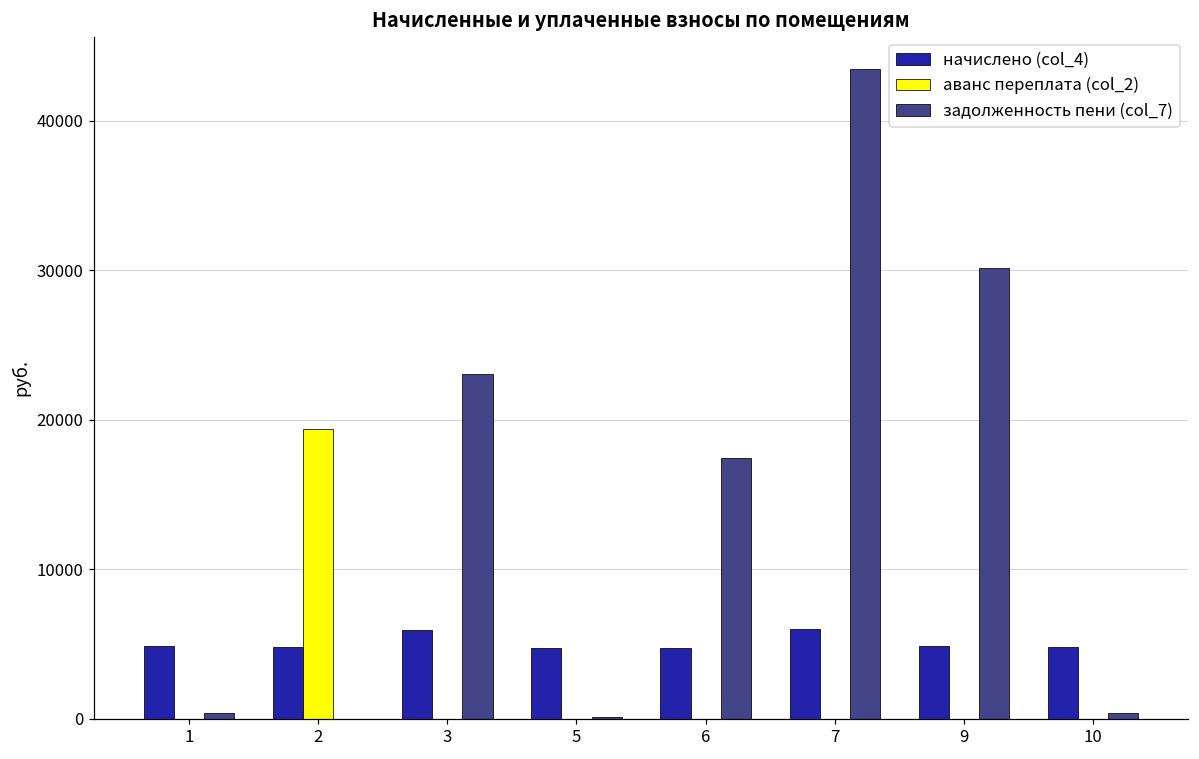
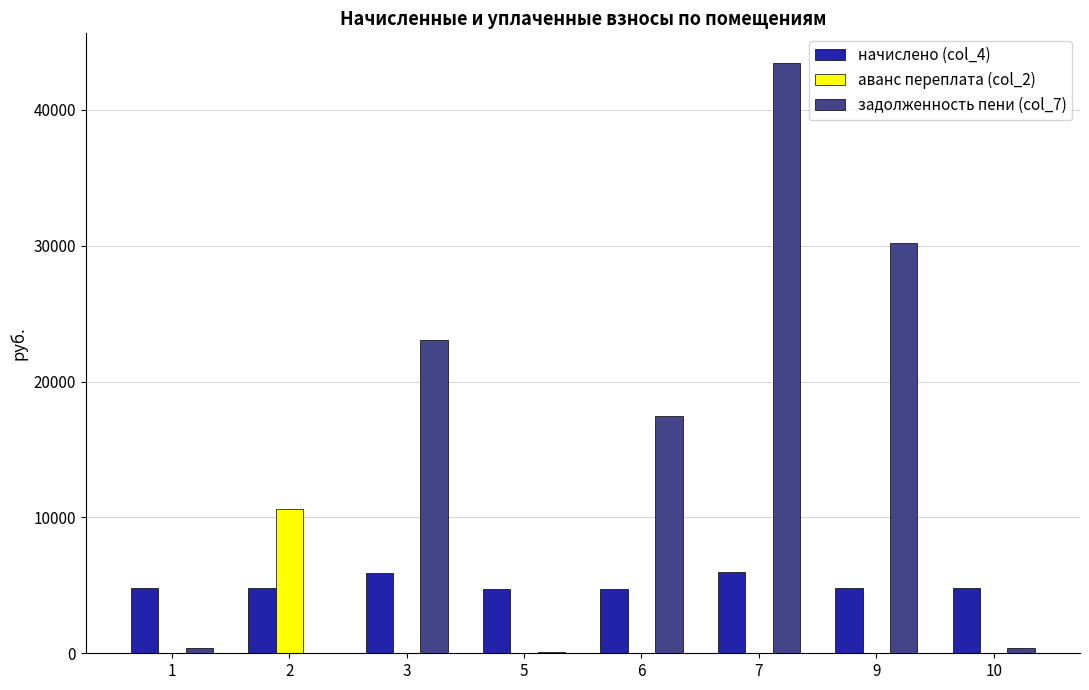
  {
    "аванс переплата (col_2)": {
      "1": 0,
-     "2": 19400,
+     "2": 10700,
      "3": 0,
      "5": 0,
      "6": 0,
      "7": 0,
      "9": 0,
      "10": 0
    }
  }
